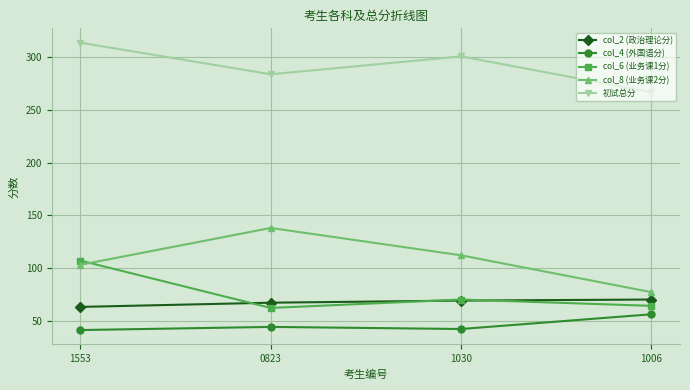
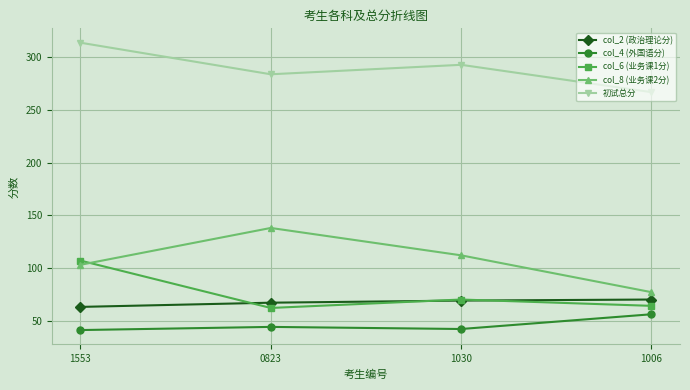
  {
    "初试总分": {
      "1553": 314,
      "0823": 284,
-     "1030": 301
+     "1030": 293
    }
  }
